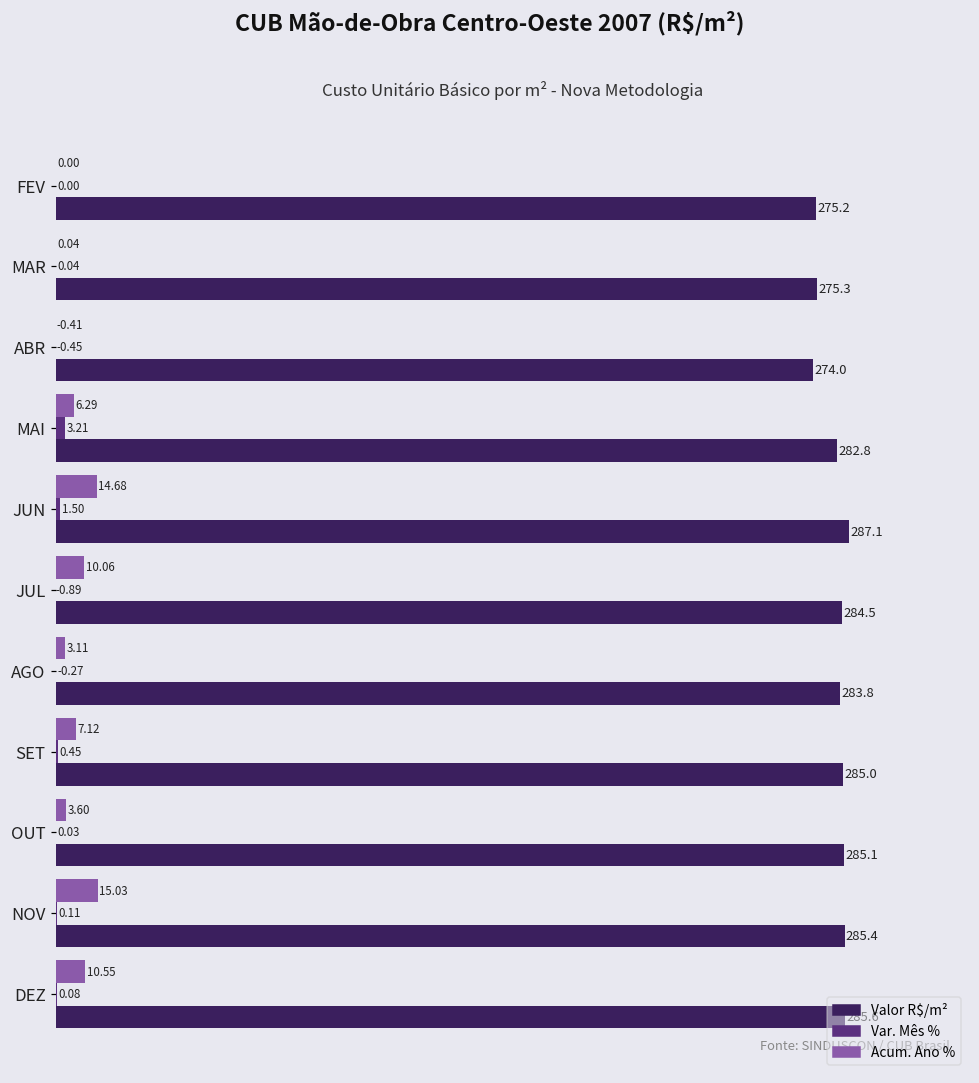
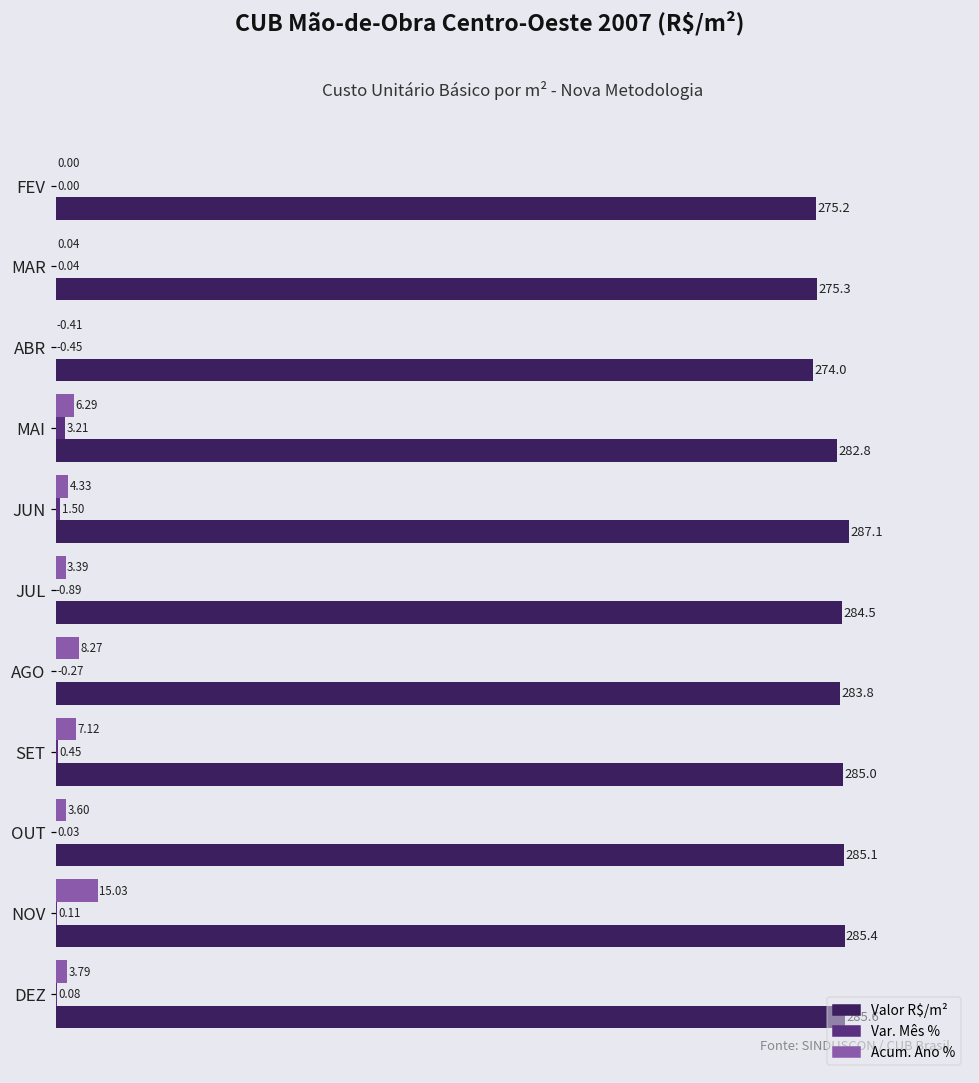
  {
    "Acum. Ano %": {
      "FEV": 0.00,
      "MAR": 0.04,
      "ABR": -0.41,
      "MAI": 6.29,
-     "JUN": 14.68,
-     "JUL": 10.06,
-     "AGO": 3.11,
+     "JUN": 4.33,
+     "JUL": 3.39,
+     "AGO": 8.27,
      "SET": 7.12,
      "OUT": 3.60,
      "NOV": 15.03,
-     "DEZ": 10.55
+     "DEZ": 3.79
    }
  }
